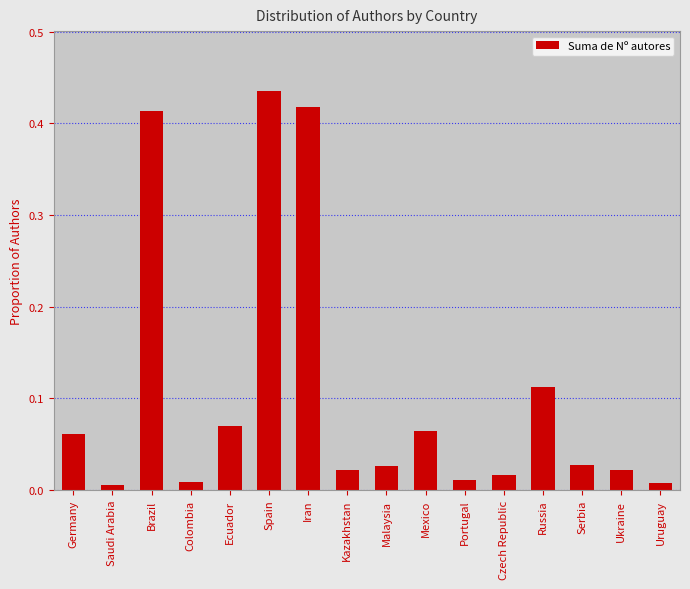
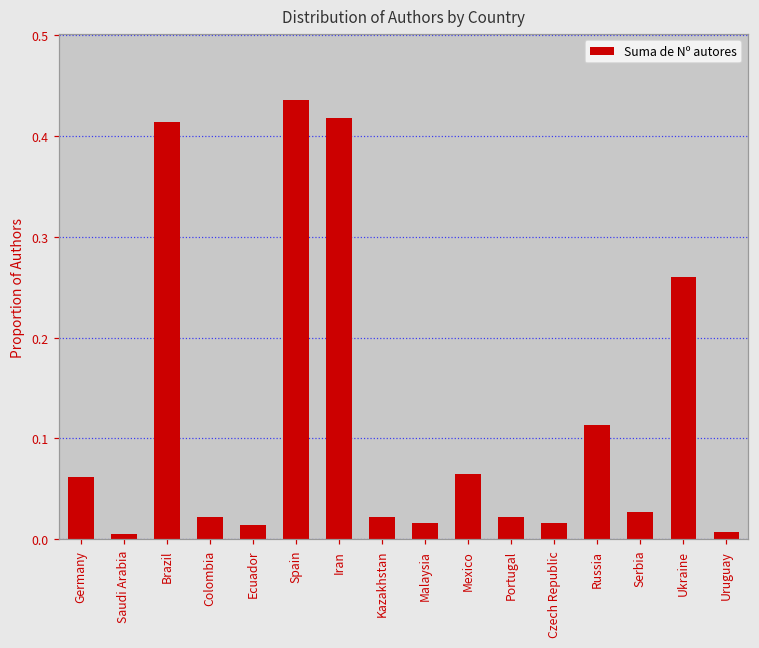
  {
    "Germany": 0.06,
    "Saudi Arabia": 0.01,
    "Brazil": 0.41,
-   "Colombia": 0.01,
-   "Ecuador": 0.07,
+   "Colombia": 0.02,
+   "Ecuador": 0.01,
    "Spain": 0.44,
    "Iran": 0.42,
    "Kazakhstan": 0.02,
-   "Malaysia": 0.03,
+   "Malaysia": 0.02,
    "Mexico": 0.06,
-   "Portugal": 0.01,
+   "Portugal": 0.02,
    "Czech Republic": 0.02,
    "Russia": 0.11,
    "Serbia": 0.03,
-   "Ukraine": 0.02,
+   "Ukraine": 0.26,
    "Uruguay": 0.01
  }
